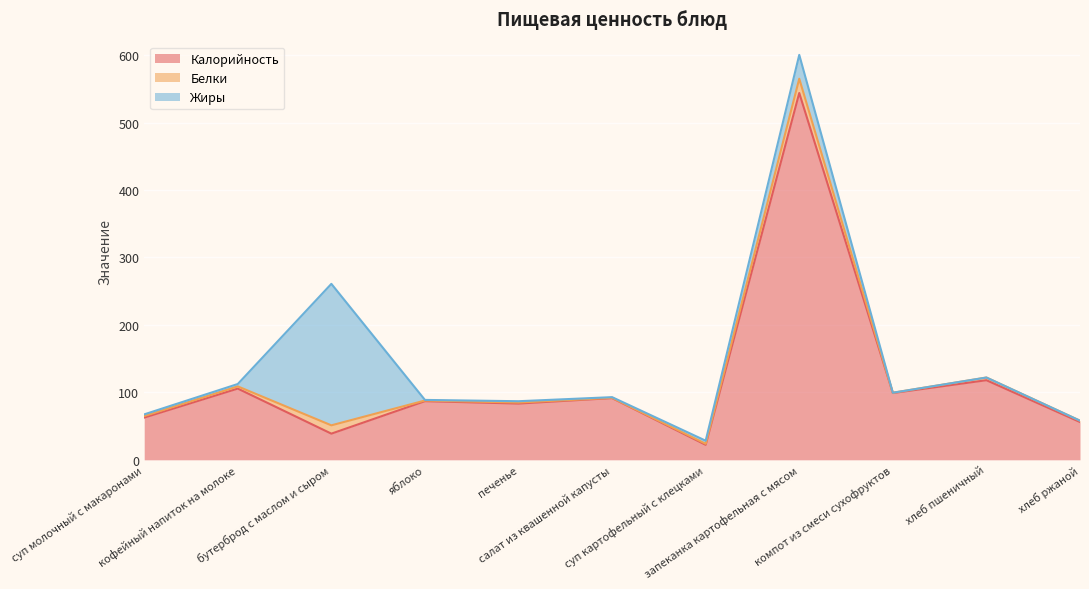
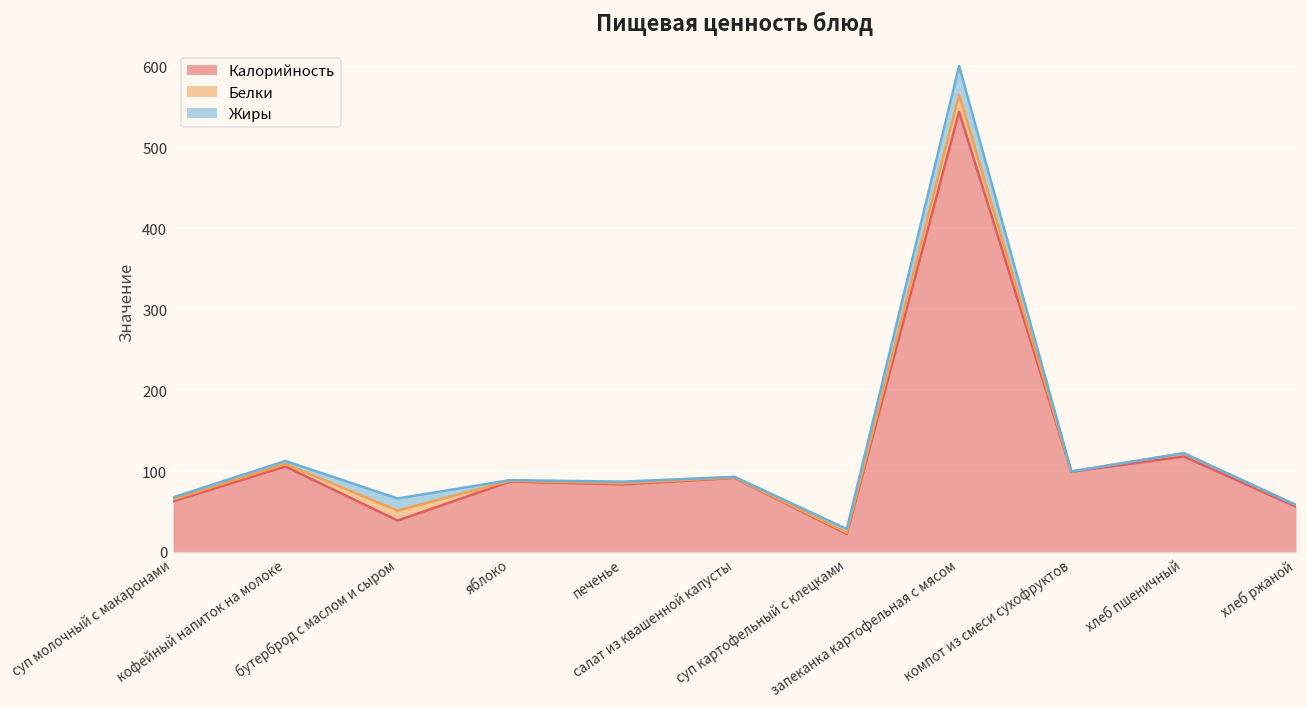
  {
    "Жиры": {
-     "бутерброд с маслом и сыром": 210,
+     "бутерброд с маслом и сыром": 10,
      "суп картофельный с клецками": 0,
      "запеканка картофельная с мясом": 40
    }
  }
